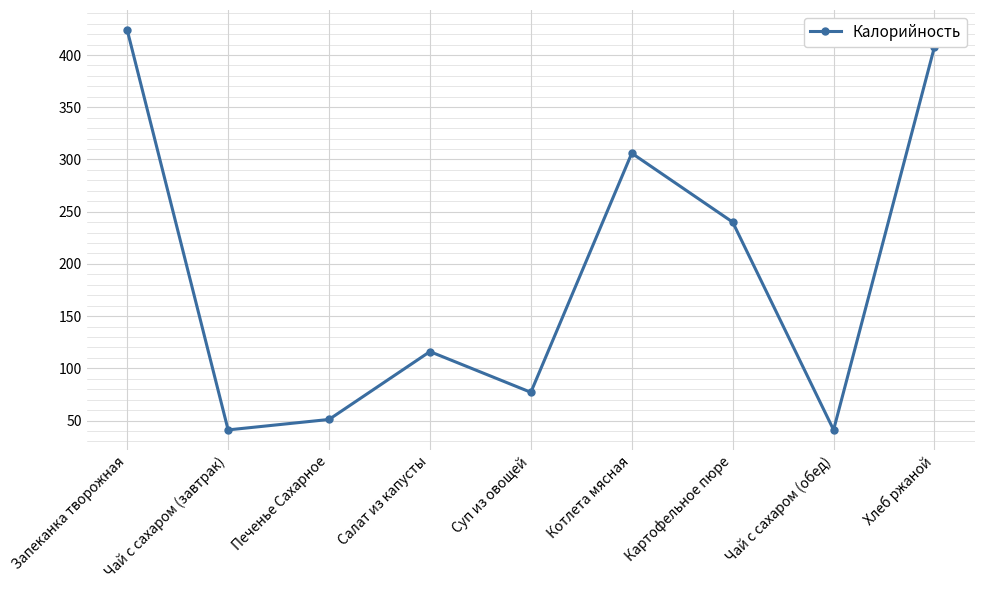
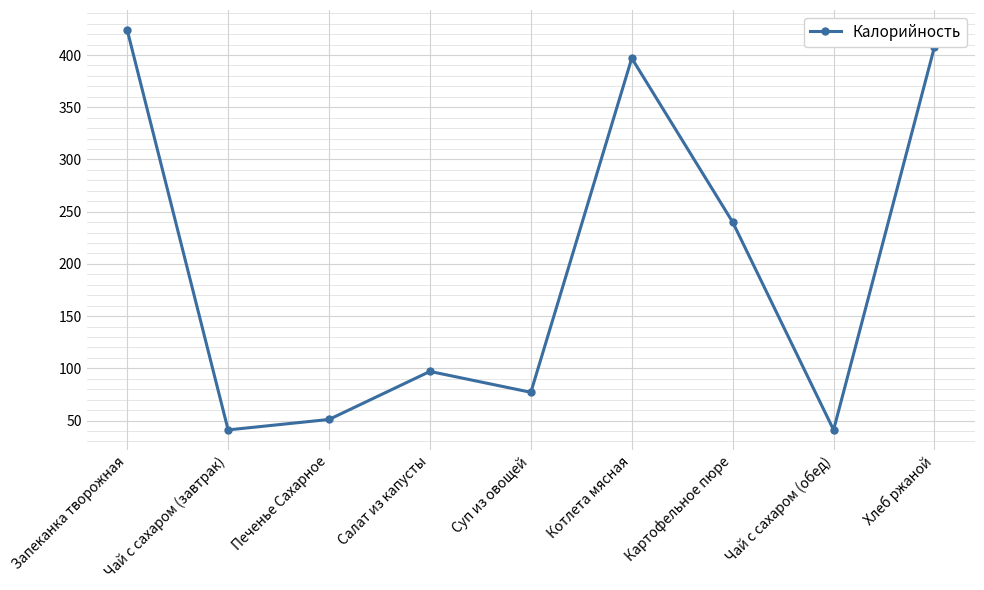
  {
    "Запеканка творожная": 424,
    "Чай с сахаром (завтрак)": 41,
    "Печенье Сахарное": 51,
-   "Салат из капусты": 116,
+   "Салат из капусты": 97,
    "Суп из овощей": 77,
-   "Котлета мясная": 306,
+   "Котлета мясная": 397,
    "Картофельное пюре": 240,
    "Чай с сахаром (обед)": 41
  }
